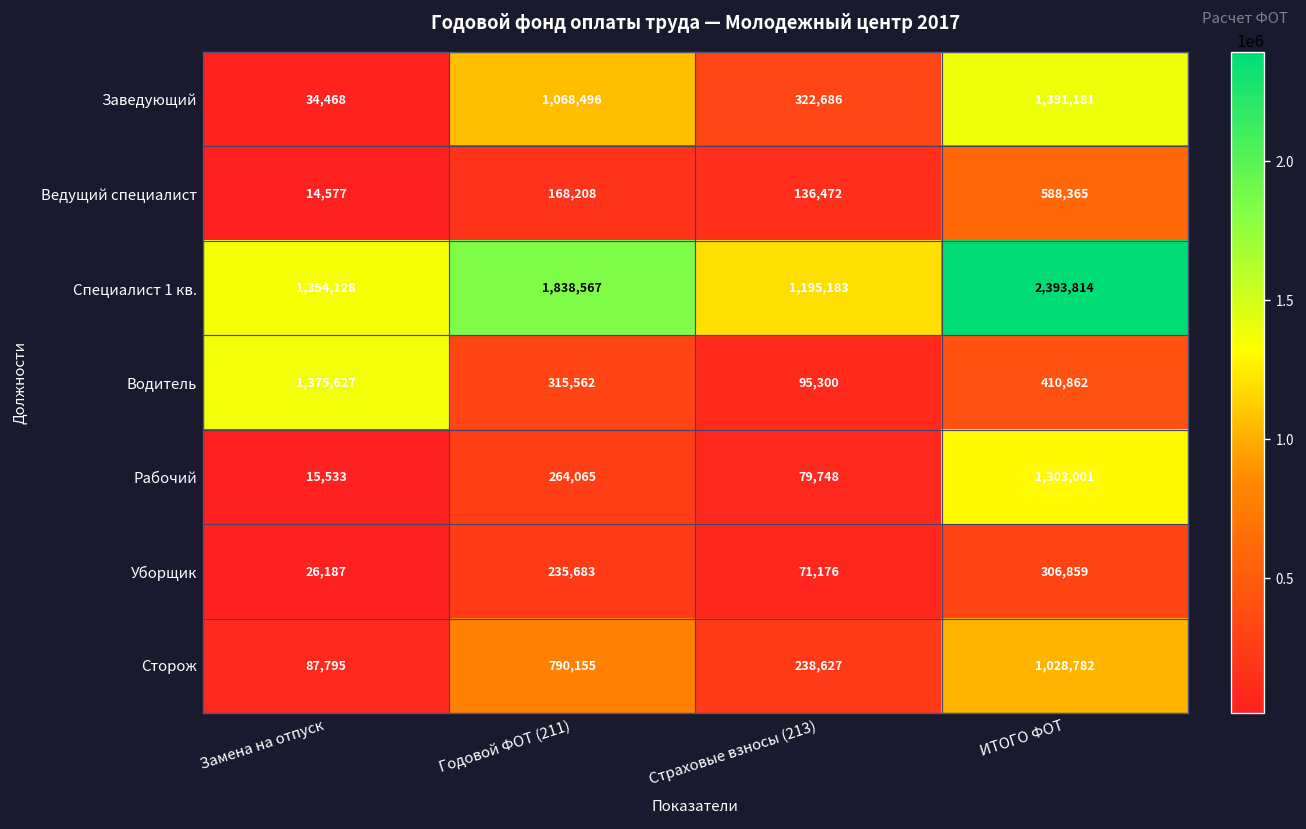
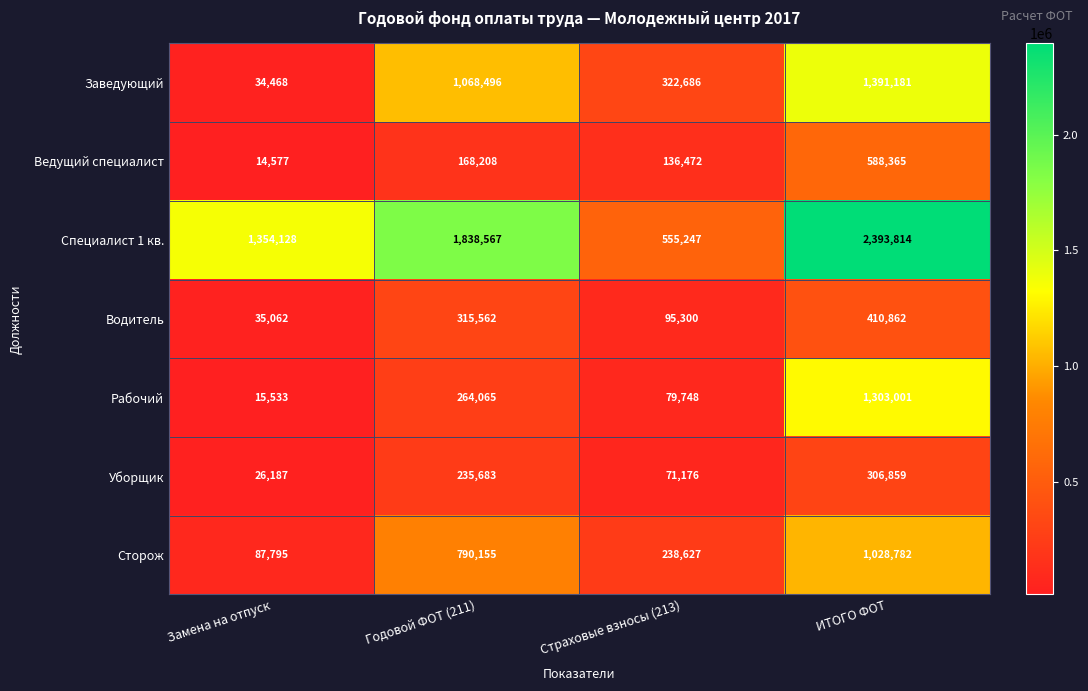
  {
    "Заведующий": {
      "Замена на отпуск": "34,468",
      "Годовой ФОТ (211)": "1,068,496",
      "Страховые взносы (213)": "322,686",
      "ИТОГО ФОТ": "1,391,181"
    },
    "Ведущий специалист": {
      "Замена на отпуск": "14,577",
      "Годовой ФОТ (211)": "168,208",
      "Страховые взносы (213)": "136,472",
      "ИТОГО ФОТ": "588,365"
    },
    "Специалист 1 кв.": {
      "Замена на отпуск": "1,354,128",
      "Годовой ФОТ (211)": "1,838,567",
-     "Страховые взносы (213)": "1,195,183",
+     "Страховые взносы (213)": "555,247",
      "ИТОГО ФОТ": "2,393,814"
    },
    "Водитель": {
-     "Замена на отпуск": "1,375,627",
+     "Замена на отпуск": "35,062",
      "Годовой ФОТ (211)": "315,562",
      "Страховые взносы (213)": "95,300",
      "ИТОГО ФОТ": "410,862"
    },
    "Рабочий": {
      "Замена на отпуск": "15,533",
      "Годовой ФОТ (211)": "264,065",
      "Страховые взносы (213)": "79,748",
      "ИТОГО ФОТ": "1,303,001"
    },
    "Уборщик": {
      "Замена на отпуск": "26,187",
      "Годовой ФОТ (211)": "235,683",
      "Страховые взносы (213)": "71,176",
      "ИТОГО ФОТ": "306,859"
    },
    "Сторож": {
      "Замена на отпуск": "87,795",
      "Годовой ФОТ (211)": "790,155",
      "Страховые взносы (213)": "238,627",
      "ИТОГО ФОТ": "1,028,782"
    }
  }
